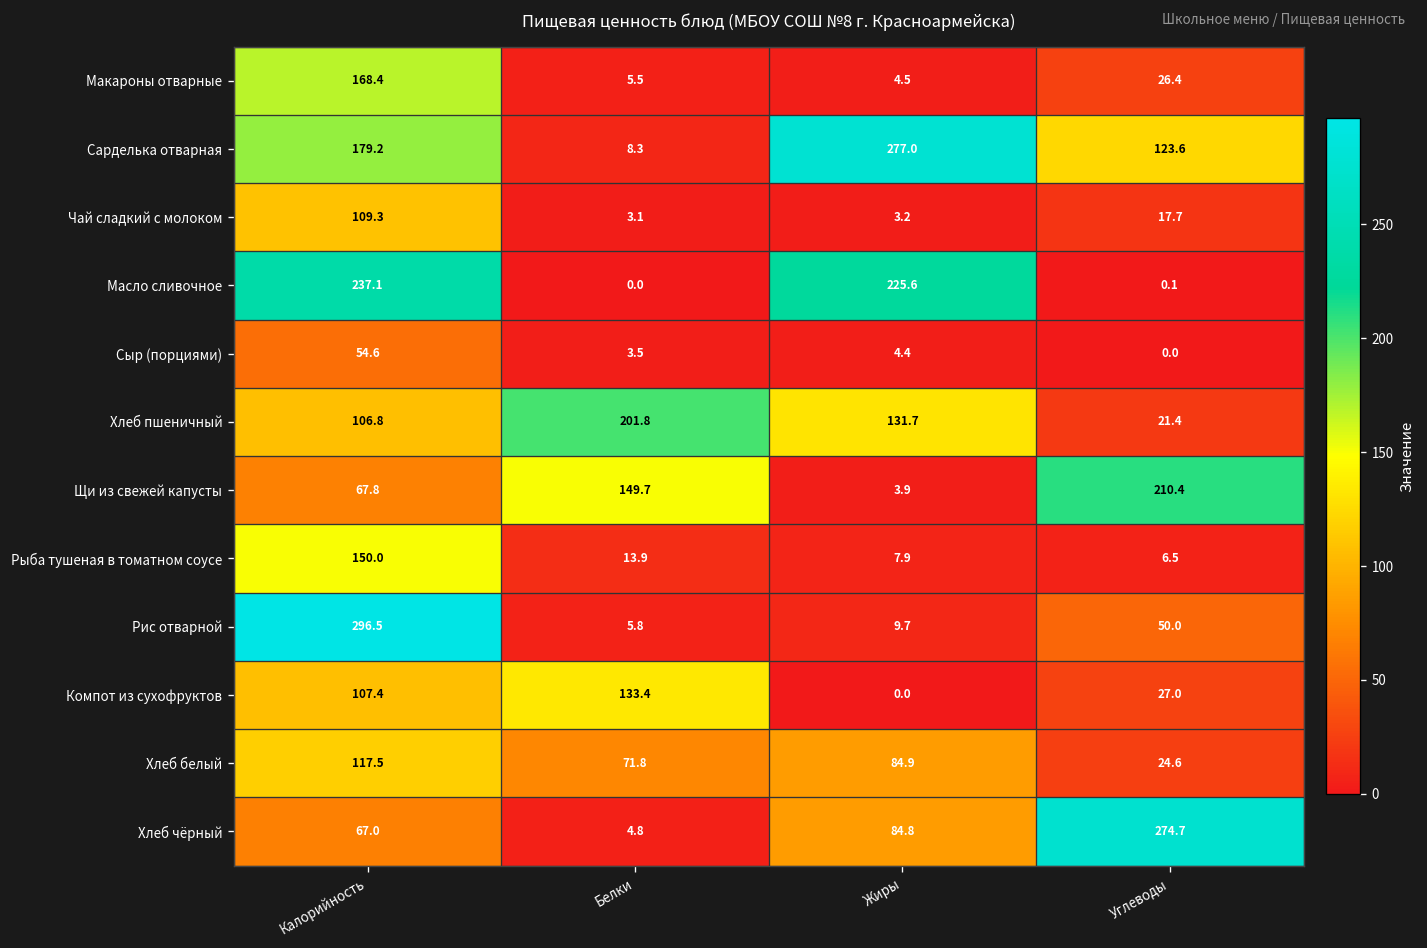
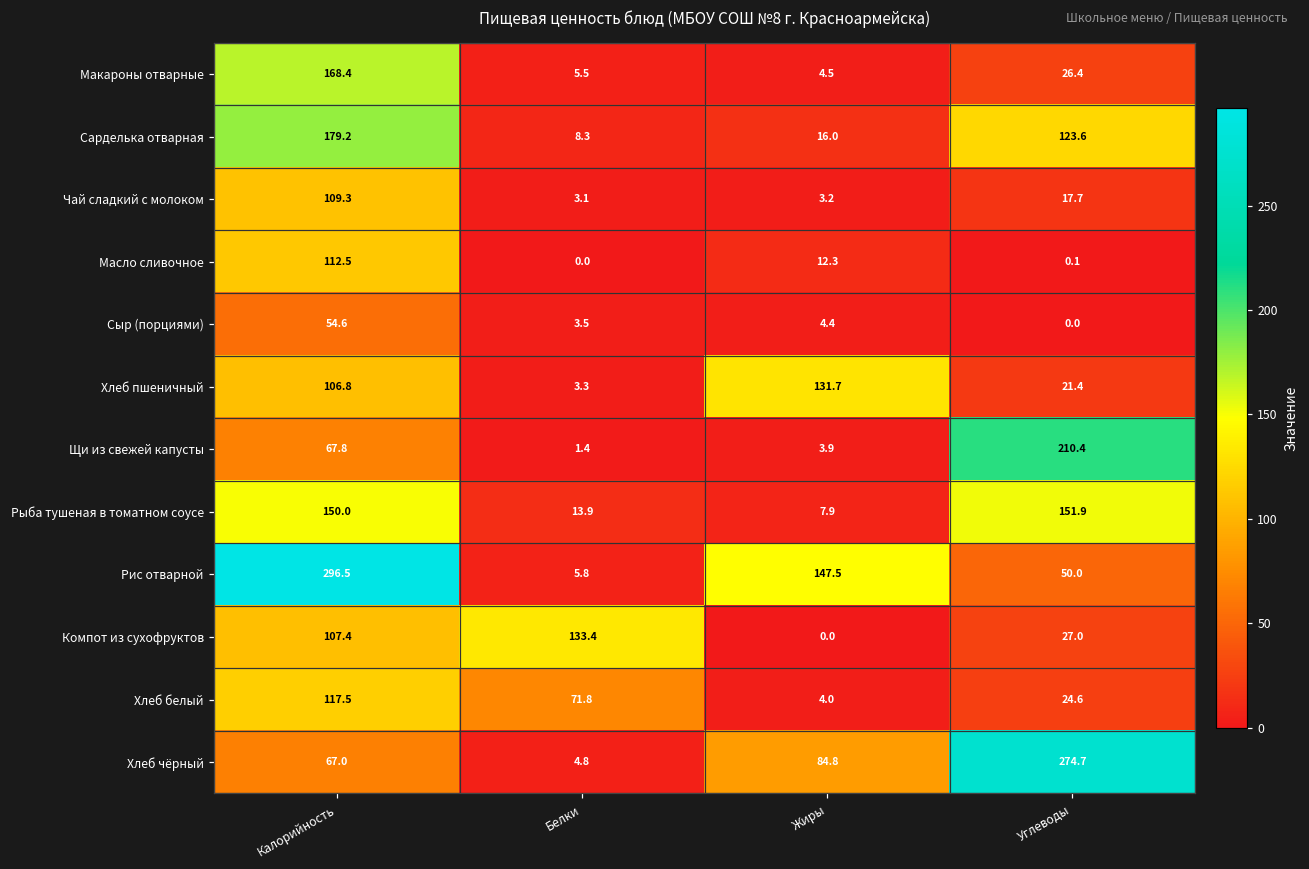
  {
    "Макароны отварные": {
      "Калорийность": 168.4,
      "Белки": 5.5,
      "Жиры": 4.5,
      "Углеводы": 26.4
    },
    "Сарделька отварная": {
      "Калорийность": 179.2,
      "Белки": 8.3,
-     "Жиры": 277.0,
+     "Жиры": 16.0,
      "Углеводы": 123.6
    },
    "Чай сладкий с молоком": {
      "Калорийность": 109.3,
      "Белки": 3.1,
      "Жиры": 3.2,
      "Углеводы": 17.7
    },
    "Масло сливочное": {
-     "Калорийность": 237.1,
+     "Калорийность": 112.5,
      "Белки": 0.0,
-     "Жиры": 225.6,
+     "Жиры": 12.3,
      "Углеводы": 0.1
    },
    "Сыр (порциями)": {
      "Калорийность": 54.6,
      "Белки": 3.5,
      "Жиры": 4.4,
      "Углеводы": 0.0
    },
    "Хлеб пшеничный": {
      "Калорийность": 106.8,
-     "Белки": 201.8,
+     "Белки": 3.3,
      "Жиры": 131.7,
      "Углеводы": 21.4
    },
    "Щи из свежей капусты": {
      "Калорийность": 67.8,
-     "Белки": 149.7,
+     "Белки": 1.4,
      "Жиры": 3.9,
      "Углеводы": 210.4
    },
    "Рыба тушеная в томатном соусе": {
      "Калорийность": 150.0,
      "Белки": 13.9,
      "Жиры": 7.9,
-     "Углеводы": 6.5
+     "Углеводы": 151.9
    },
    "Рис отварной": {
      "Калорийность": 296.5,
      "Белки": 5.8,
-     "Жиры": 9.7,
+     "Жиры": 147.5,
      "Углеводы": 50.0
    },
    "Компот из сухофруктов": {
      "Калорийность": 107.4,
      "Белки": 133.4,
      "Жиры": 0.0,
      "Углеводы": 27.0
    },
    "Хлеб белый": {
      "Калорийность": 117.5,
      "Белки": 71.8,
-     "Жиры": 84.9,
+     "Жиры": 4.0,
      "Углеводы": 24.6
    },
    "Хлеб чёрный": {
      "Калорийность": 67.0,
      "Белки": 4.8,
      "Жиры": 84.8,
      "Углеводы": 274.7
    }
  }
